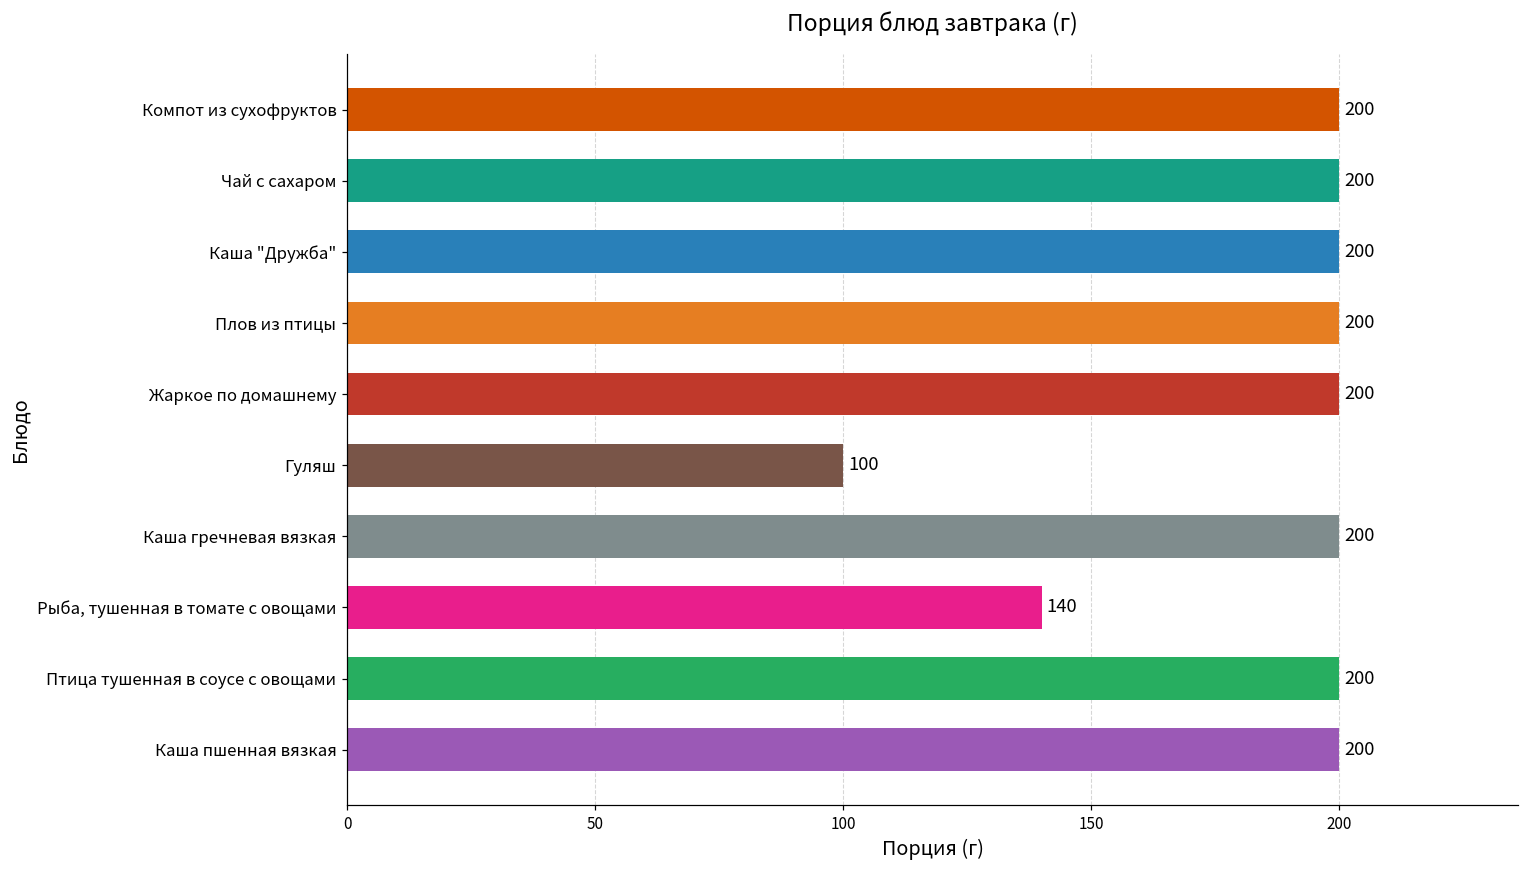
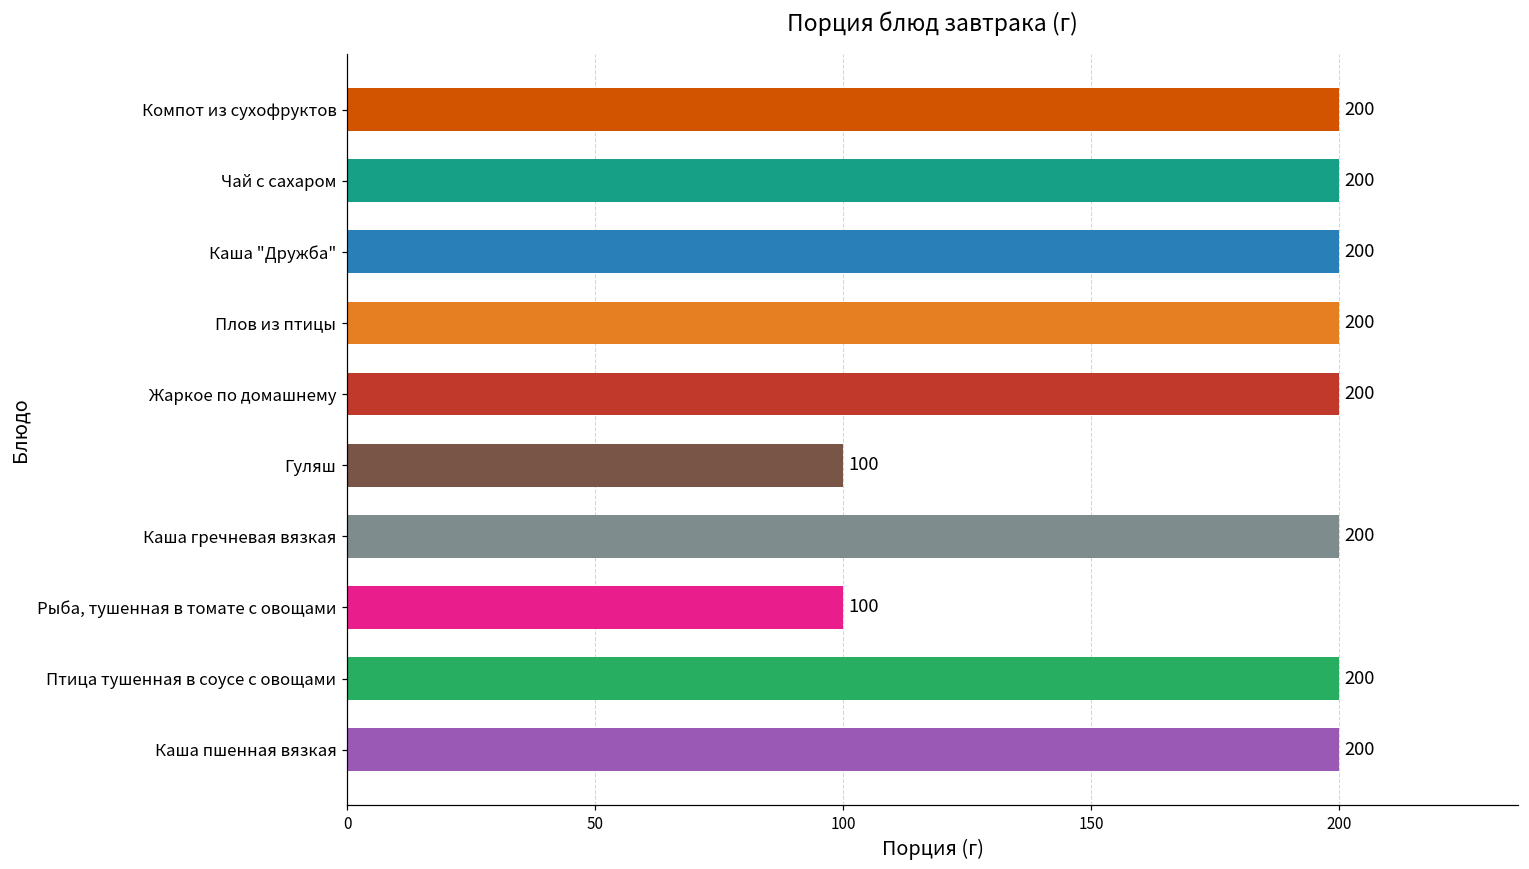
  {
    "Компот из сухофруктов": 200,
    "Чай с сахаром": 200,
    "Каша \"Дружба\"": 200,
    "Плов из птицы": 200,
    "Жаркое по домашнему": 200,
    "Гуляш": 100,
    "Каша гречневая вязкая": 200,
-   "Рыба, тушенная в томате с овощами": 140,
+   "Рыба, тушенная в томате с овощами": 100,
    "Птица тушенная в соусе с овощами": 200,
    "Каша пшенная вязкая": 200
  }
